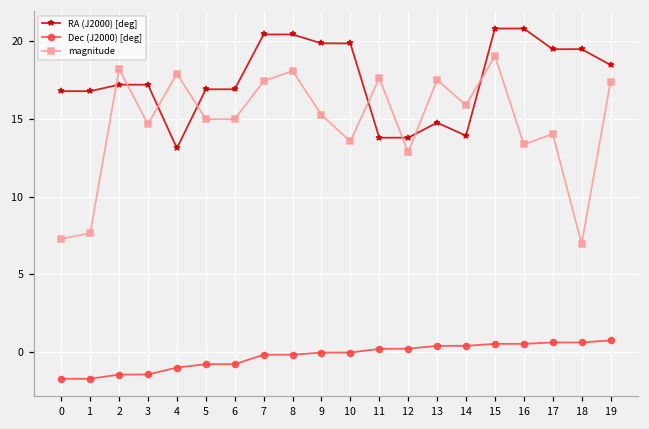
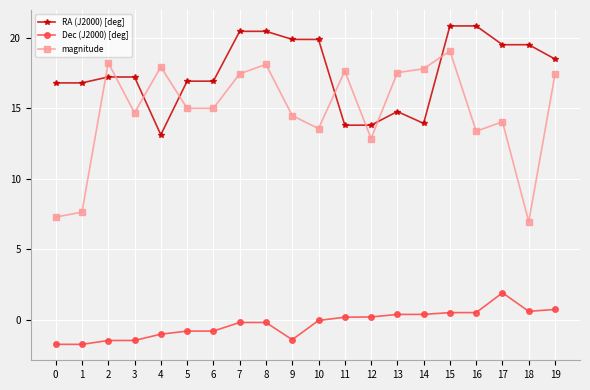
  {
    "RA (J2000) [deg]": {
      "0": 16.8,
      "1": 16.8,
      "2": 17.2,
      "3": 17.2,
      "4": 13.1,
      "5": 16.9,
      "6": 16.9,
      "7": 20.4,
      "8": 20.5,
      "9": 19.9,
      "10": 19.9,
      "11": 13.8,
      "12": 13.8,
      "13": 14.8,
      "14": 13.9,
      "15": 20.8,
      "16": 20.8,
      "17": 19.5,
      "18": 19.5,
      "19": 18.5
    },
    "Dec (J2000) [deg]": {
      "0": -1.7,
      "1": -1.7,
      "2": -1.5,
      "3": -1.5,
      "4": -1.0,
      "5": -0.8,
      "6": -0.8,
      "7": -0.2,
      "8": -0.2,
-     "9": 0.0,
+     "9": -1.4,
      "10": 0.0,
      "11": 0.2,
      "12": 0.2,
      "13": 0.4,
      "14": 0.4,
      "15": 0.5,
      "16": 0.5,
-     "17": 0.6,
+     "17": 1.9,
      "18": 0.6,
      "19": 0.7
    },
    "magnitude": {
      "0": 7.3,
      "1": 7.6,
      "2": 18.2,
      "3": 14.7,
      "4": 17.9,
      "5": 15.0,
      "6": 15.0,
      "7": 17.4,
      "8": 18.1,
-     "9": 15.3,
+     "9": 14.5,
      "10": 13.6,
      "11": 17.6,
      "12": 12.9,
      "13": 17.5,
-     "14": 15.9,
+     "14": 17.8,
      "15": 19.1,
      "16": 13.4,
      "17": 14.0,
      "18": 7.0,
      "19": 17.4
    }
  }
